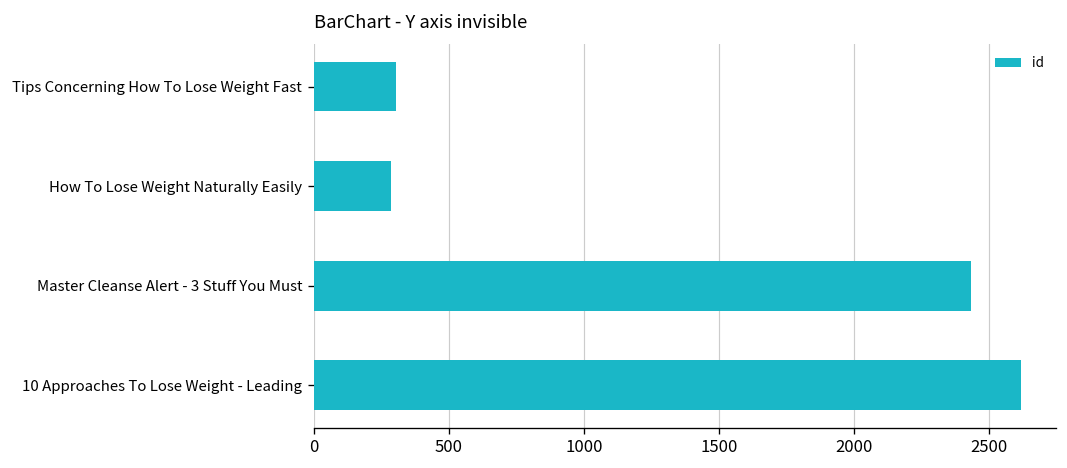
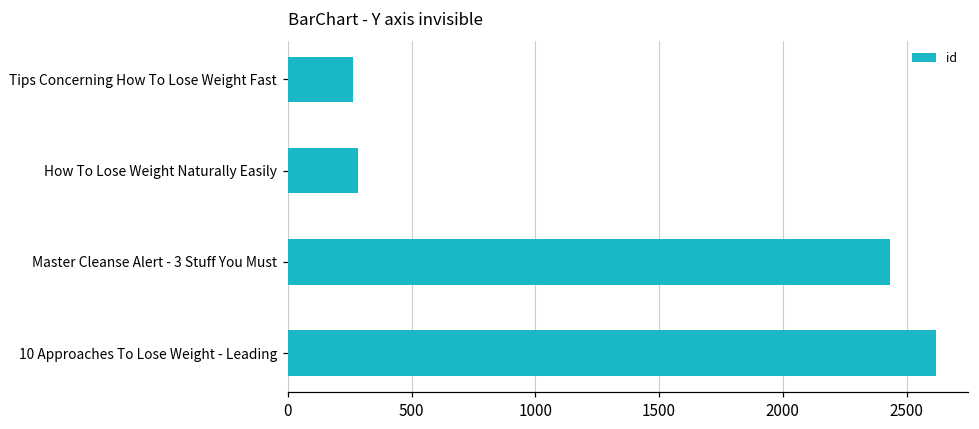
  {
-   "Tips Concerning How To Lose Weight Fast": 300,
+   "Tips Concerning How To Lose Weight Fast": 260,
    "How To Lose Weight Naturally Easily": 280,
    "Master Cleanse Alert - 3 Stuff You Must": 2430,
    "10 Approaches To Lose Weight - Leading": 2620
  }
